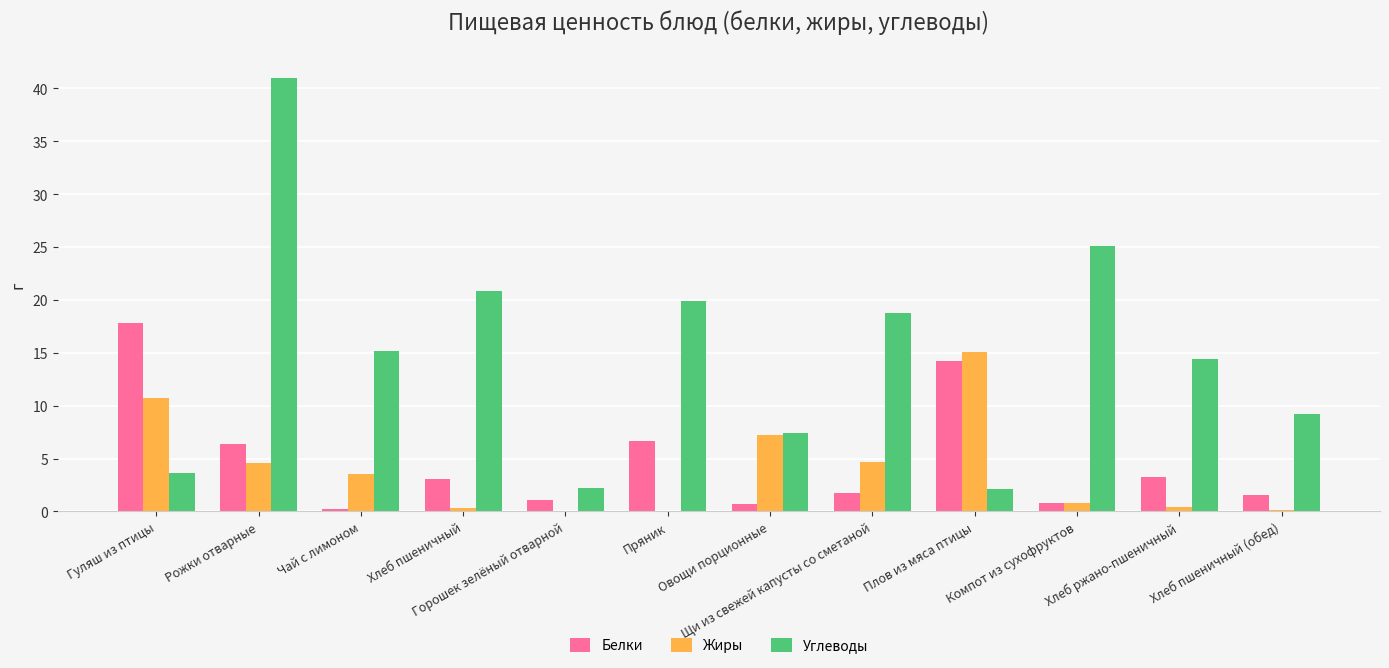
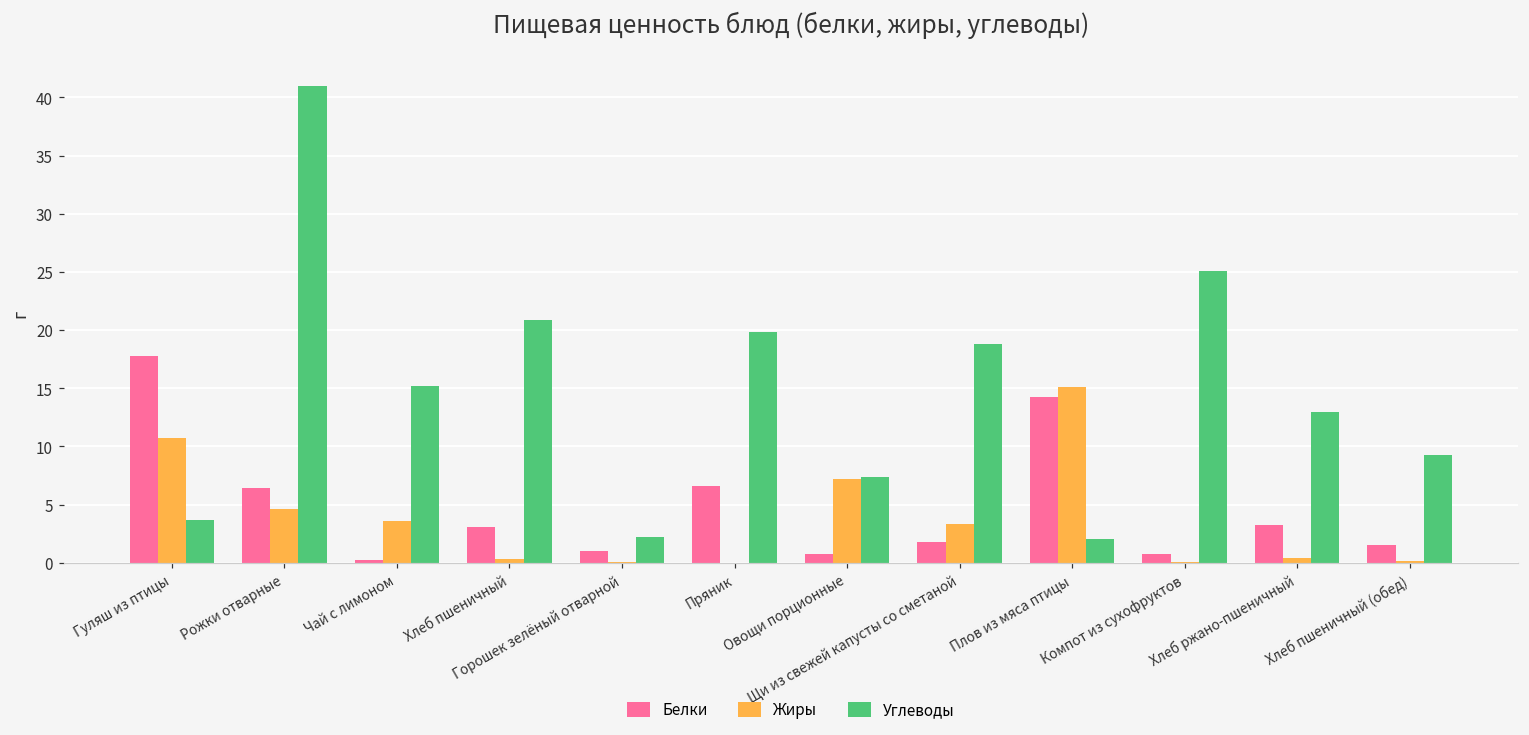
  {
    "Белки": {
      "Гуляш из птицы": 17.8,
      "Рожки отварные": 6.4,
      "Чай с лимоном": 0.2,
      "Хлеб пшеничный": 3.0,
      "Горошек зелёный отварной": 1.1,
      "Пряник": 6.6,
      "Овощи порционные": 0.7,
      "Щи из свежей капусты со сметаной": 1.8,
      "Плов из мяса птицы": 14.3,
      "Компот из сухофруктов": 0.8,
      "Хлеб ржано-пшеничный": 3.3,
      "Хлеб пшеничный (обед)": 1.5
    },
    "Жиры": {
      "Гуляш из птицы": 10.7,
      "Рожки отварные": 4.6,
      "Чай с лимоном": 3.6,
      "Хлеб пшеничный": 0.4,
      "Пряник": 0.0,
      "Овощи порционные": 7.2,
-     "Щи из свежей капусты со сметаной": 4.7,
+     "Щи из свежей капусты со сметаной": 3.3,
      "Плов из мяса птицы": 15.1,
-     "Компот из сухофруктов": 0.8,
+     "Компот из сухофруктов": 0.1,
      "Хлеб ржано-пшеничный": 0.4
    },
    "Углеводы": {
      "Гуляш из птицы": 3.7,
      "Рожки отварные": 40.9,
      "Чай с лимоном": 15.2,
      "Хлеб пшеничный": 20.8,
      "Горошек зелёный отварной": 2.2,
      "Пряник": 19.9,
      "Овощи порционные": 7.4,
      "Щи из свежей капусты со сметаной": 18.8,
      "Плов из мяса птицы": 2.1,
      "Компот из сухофруктов": 25.1,
-     "Хлеб ржано-пшеничный": 14.4,
+     "Хлеб ржано-пшеничный": 13.0,
      "Хлеб пшеничный (обед)": 9.2
    }
  }
